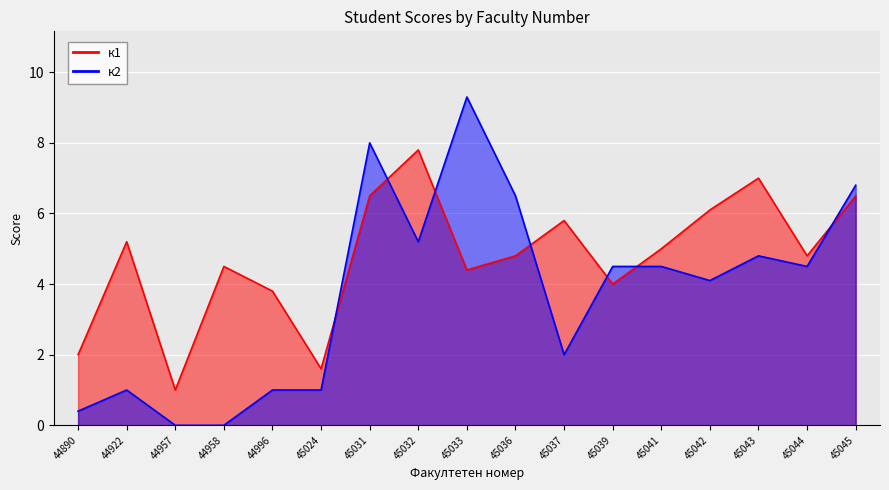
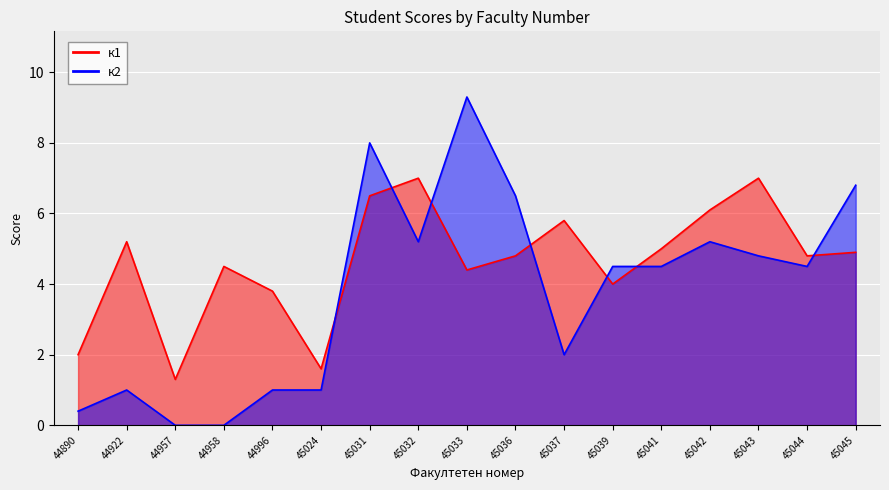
  {
    "к1": {
      "44890": 2.0,
      "44922": 5.2,
-     "44957": 1.0,
+     "44957": 1.3,
      "44958": 4.5,
      "44996": 3.8,
      "45024": 1.6,
      "45031": 6.5,
-     "45032": 7.8,
+     "45032": 7.0,
      "45033": 4.4,
      "45036": 4.8,
      "45037": 5.8,
      "45039": 4.0,
      "45041": 5.0,
      "45042": 6.1,
      "45043": 7.0,
      "45044": 4.8,
-     "45045": 6.5
+     "45045": 4.9
    },
    "к2": {
      "44890": 0.4,
      "44922": 1.0,
      "44957": 0.0,
      "44958": 0.0,
      "44996": 1.0,
      "45024": 1.0,
      "45031": 8.0,
      "45032": 5.2,
      "45033": 9.3,
      "45036": 6.5,
      "45037": 2.0,
      "45039": 4.5,
      "45041": 4.5,
-     "45042": 4.1,
+     "45042": 5.2,
      "45043": 4.8,
      "45044": 4.5,
      "45045": 6.8
    }
  }
